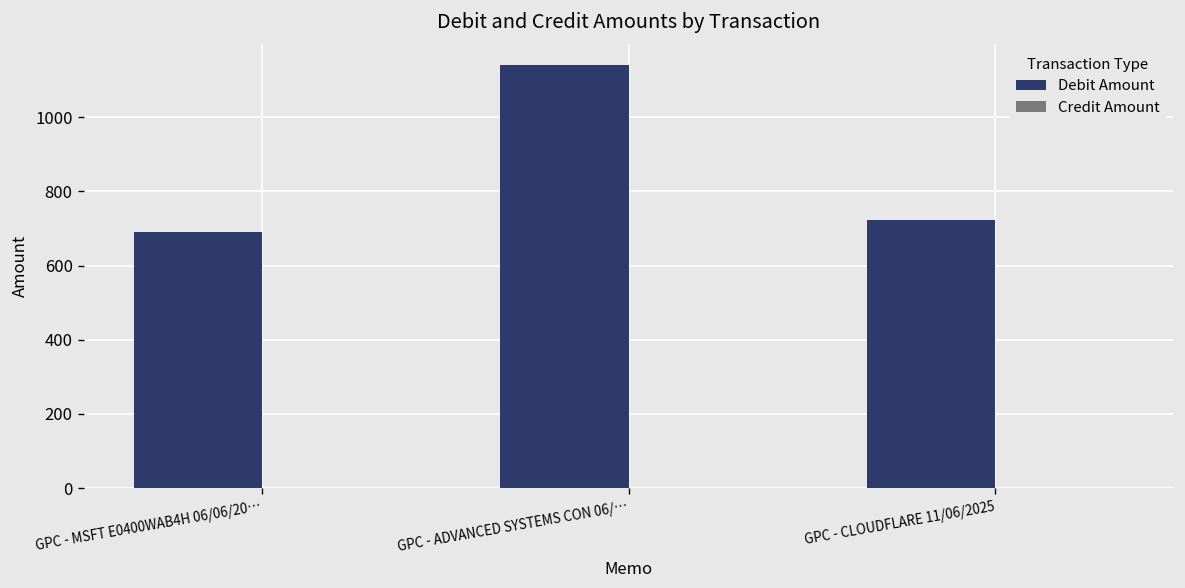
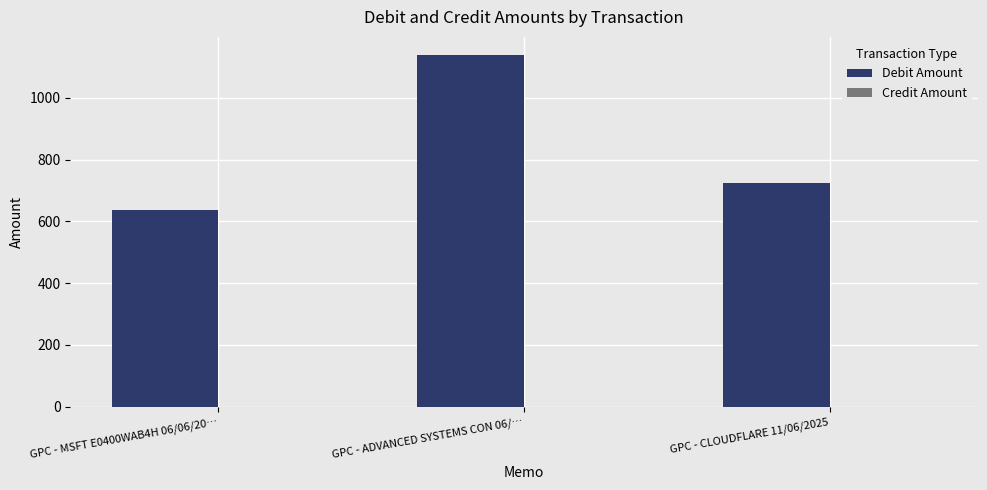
  {
    "Debit Amount": {
-     "GPC - MSFT E0400WAB4H 06/06/20…": 690,
+     "GPC - MSFT E0400WAB4H 06/06/20…": 640,
      "GPC - ADVANCED SYSTEMS CON 06/…": 1140,
      "GPC - CLOUDFLARE 11/06/2025": 720
    },
    "Credit Amount": {
      "GPC - MSFT E0400WAB4H 06/06/20…": 0,
      "GPC - ADVANCED SYSTEMS CON 06/…": 0,
      "GPC - CLOUDFLARE 11/06/2025": 0
    }
  }
